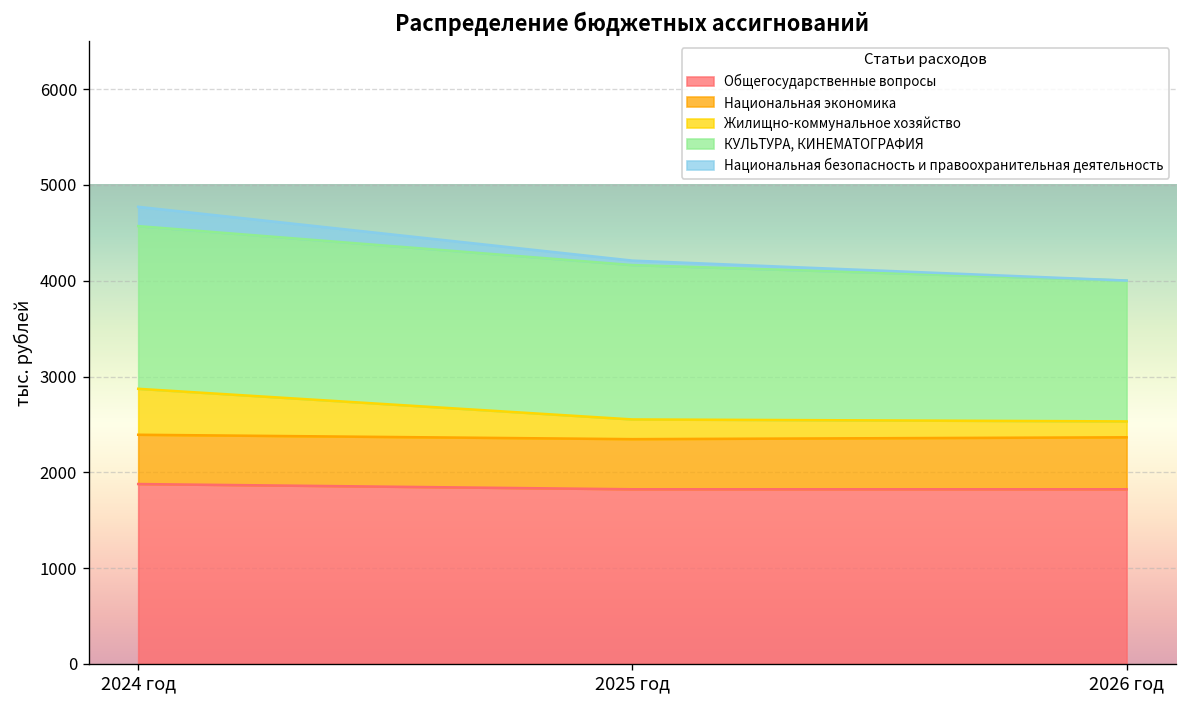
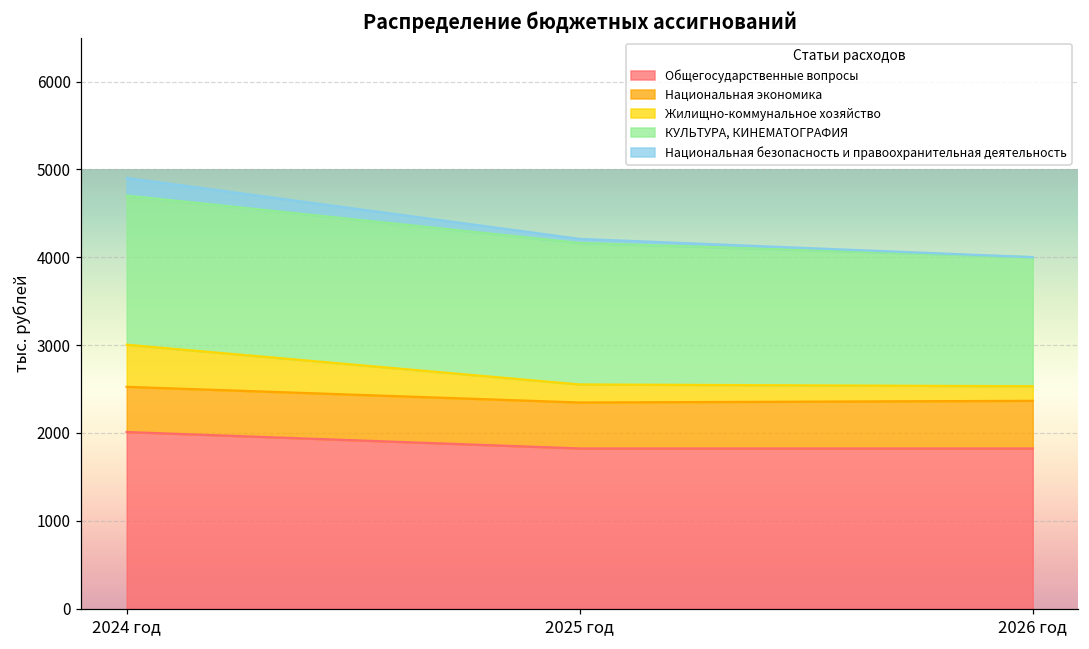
  {
    "Общегосударственные вопросы": {
-     "2024 год": 1900,
+     "2024 год": 2000,
      "2025 год": 1800,
      "2026 год": 1800
    },
    "КУЛЬТУРА, КИНЕМАТОГРАФИЯ": {
      "2024 год": 1700,
      "2025 год": 1600
    },
    "Национальная безопасность и правоохранительная деятельность": {
      "2024 год": 200,
      "2025 год": 0
    }
  }
